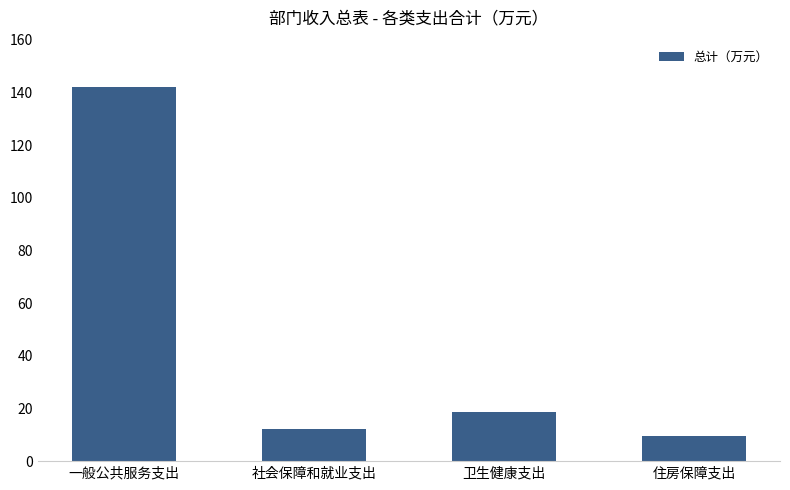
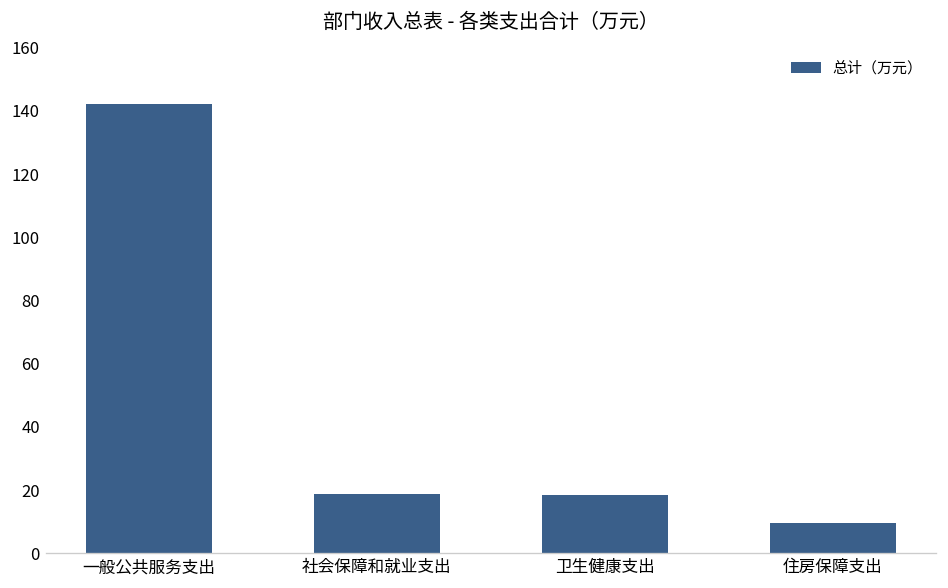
  {
    "一般公共服务支出": 142,
-   "社会保障和就业支出": 12,
+   "社会保障和就业支出": 19,
    "卫生健康支出": 19,
    "住房保障支出": 9
  }
